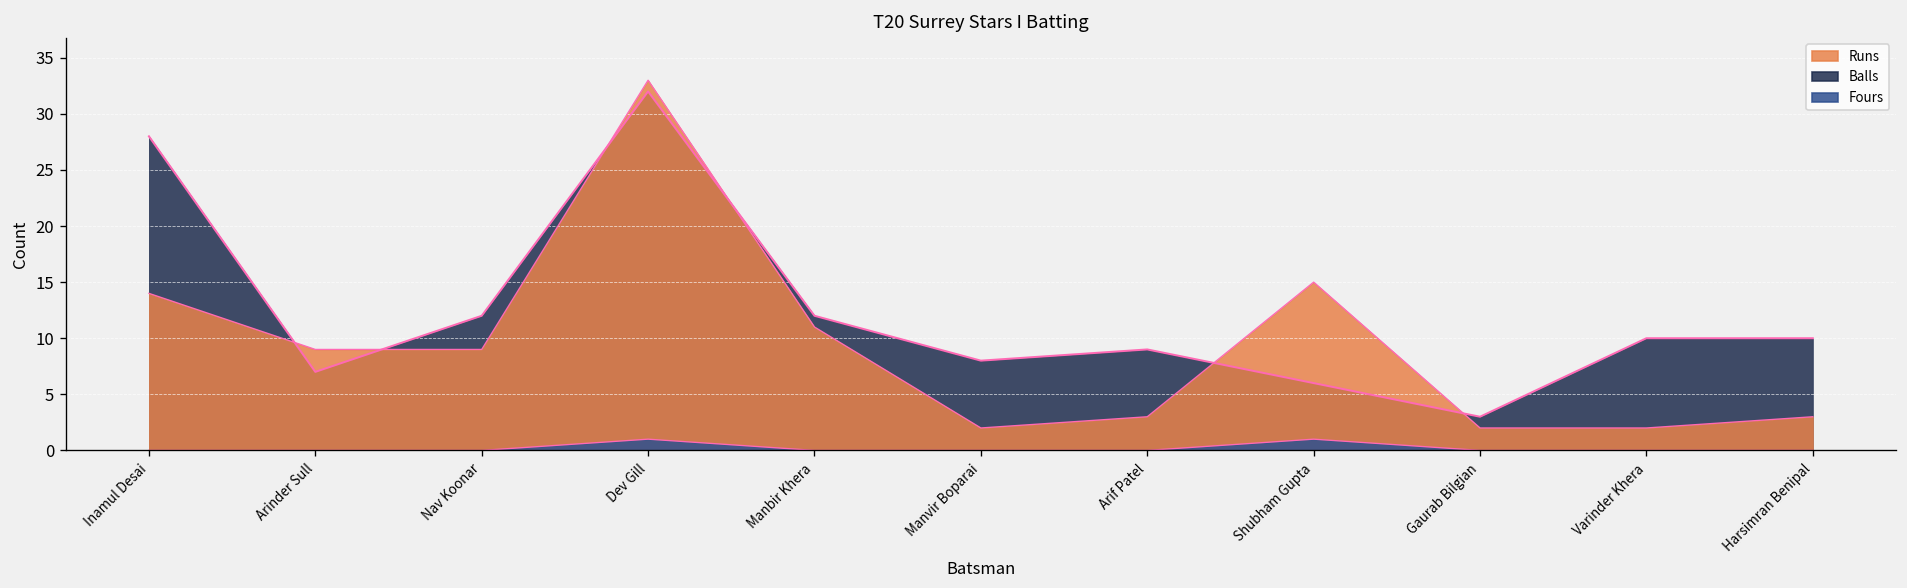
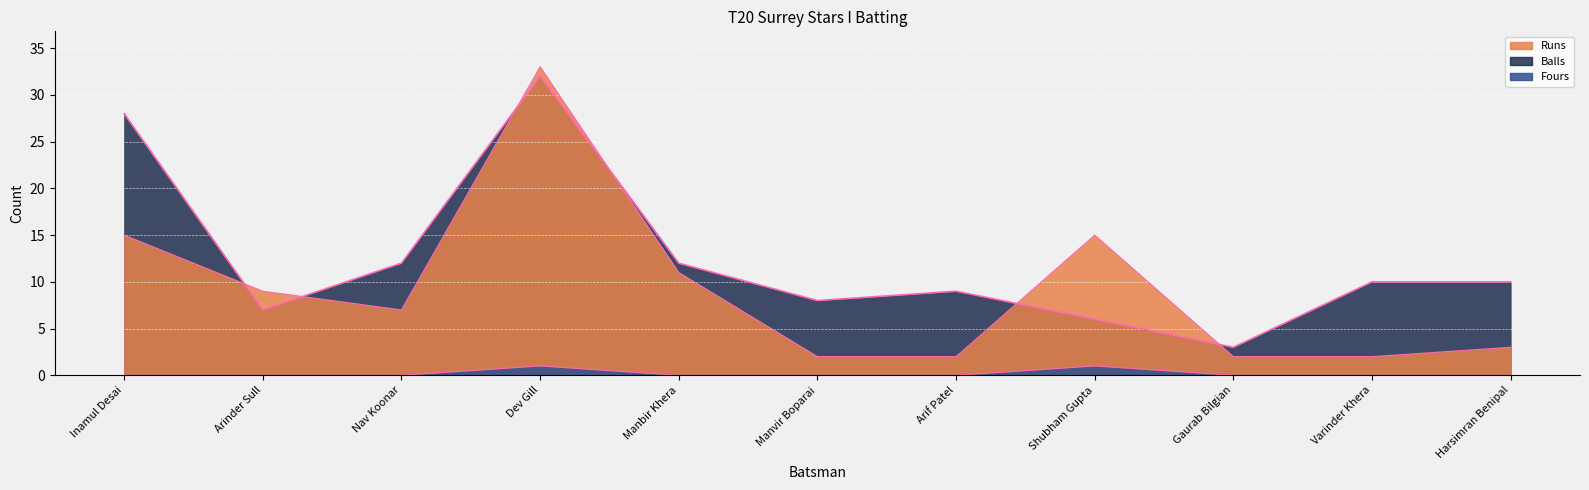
  {
    "Balls": {
      "Inamul Desai": 28,
      "Arinder Sull": 7,
      "Nav Koonar": 12,
      "Dev Gill": 32,
      "Manbir Khera": 12,
      "Manvir Boparai": 8,
      "Arif Patel": 9,
      "Shubham Gupta": 6,
      "Gaurab Bilgian": 3,
      "Varinder Khera": 10,
      "Harsimran Benipal": 10
    },
    "Runs": {
-     "Inamul Desai": 14,
+     "Inamul Desai": 15,
      "Arinder Sull": 9,
-     "Nav Koonar": 9,
+     "Nav Koonar": 7,
      "Dev Gill": 33,
      "Manbir Khera": 11,
      "Manvir Boparai": 2,
-     "Arif Patel": 3,
+     "Arif Patel": 2,
      "Shubham Gupta": 15,
      "Gaurab Bilgian": 2,
      "Varinder Khera": 2,
      "Harsimran Benipal": 3
    },
    "Fours": {
      "Inamul Desai": 0,
      "Arinder Sull": 0,
      "Nav Koonar": 0,
      "Dev Gill": 1,
      "Manbir Khera": 0,
      "Manvir Boparai": 0,
      "Arif Patel": 0,
      "Shubham Gupta": 1,
      "Gaurab Bilgian": 0,
      "Varinder Khera": 0,
      "Harsimran Benipal": 0
    }
  }
